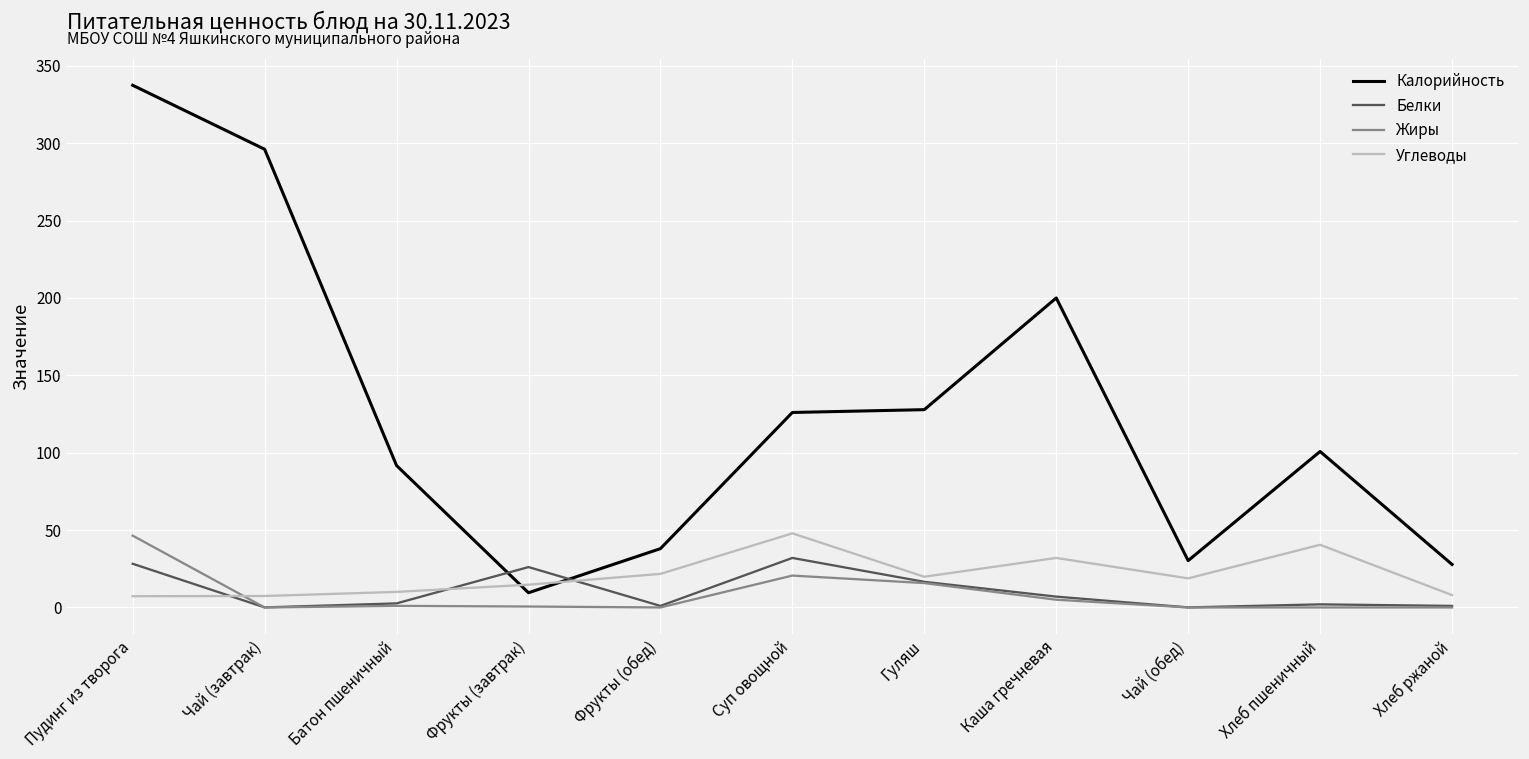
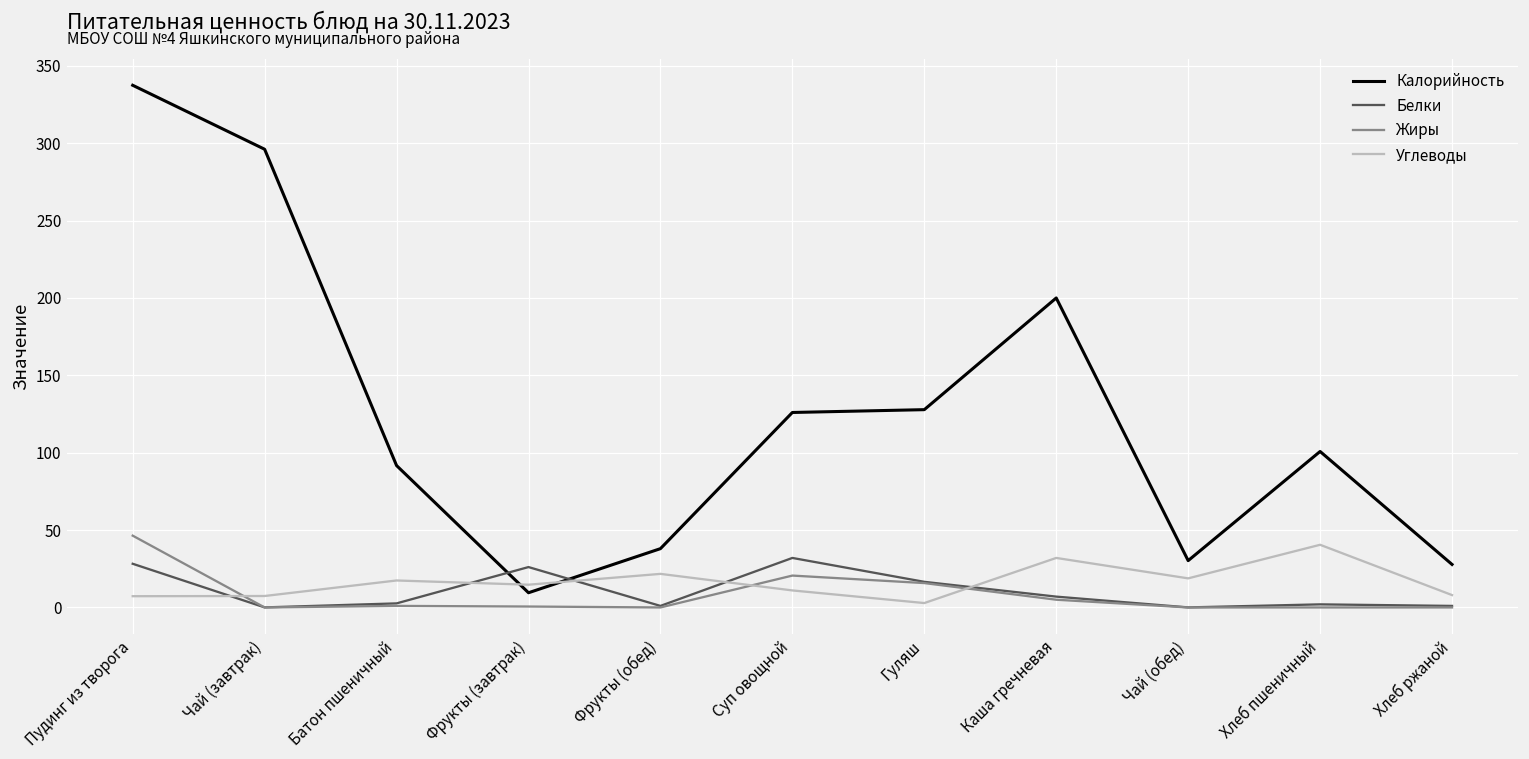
  {
    "Калорийность": {
      "Пудинг из творога": 337,
      "Чай (завтрак)": 296,
      "Батон пшеничный": 92,
      "Фрукты (завтрак)": 10,
      "Фрукты (обед)": 38,
      "Суп овощной": 126,
      "Гуляш": 128,
      "Каша гречневая": 200,
      "Чай (обед)": 30,
      "Хлеб пшеничный": 101,
      "Хлеб ржаной": 28
    },
    "Белки": {
      "Пудинг из творога": 28,
      "Фрукты (завтрак)": 26,
      "Суп овощной": 32,
      "Каша гречневая": 7,
      "Хлеб пшеничный": 2
    },
    "Жиры": {
      "Пудинг из творога": 46,
      "Фрукты (завтрак)": 1,
      "Суп овощной": 21,
      "Каша гречневая": 5,
      "Хлеб пшеничный": 0
    },
    "Углеводы": {
      "Пудинг из творога": 7,
      "Чай (завтрак)": 7,
-     "Батон пшеничный": 10,
+     "Батон пшеничный": 17,
      "Фрукты (завтрак)": 15,
      "Фрукты (обед)": 22,
-     "Суп овощной": 48,
-     "Гуляш": 20,
+     "Суп овощной": 11,
+     "Гуляш": 3,
      "Каша гречневая": 32,
      "Чай (обед)": 19,
      "Хлеб пшеничный": 41,
      "Хлеб ржаной": 8
    }
  }
